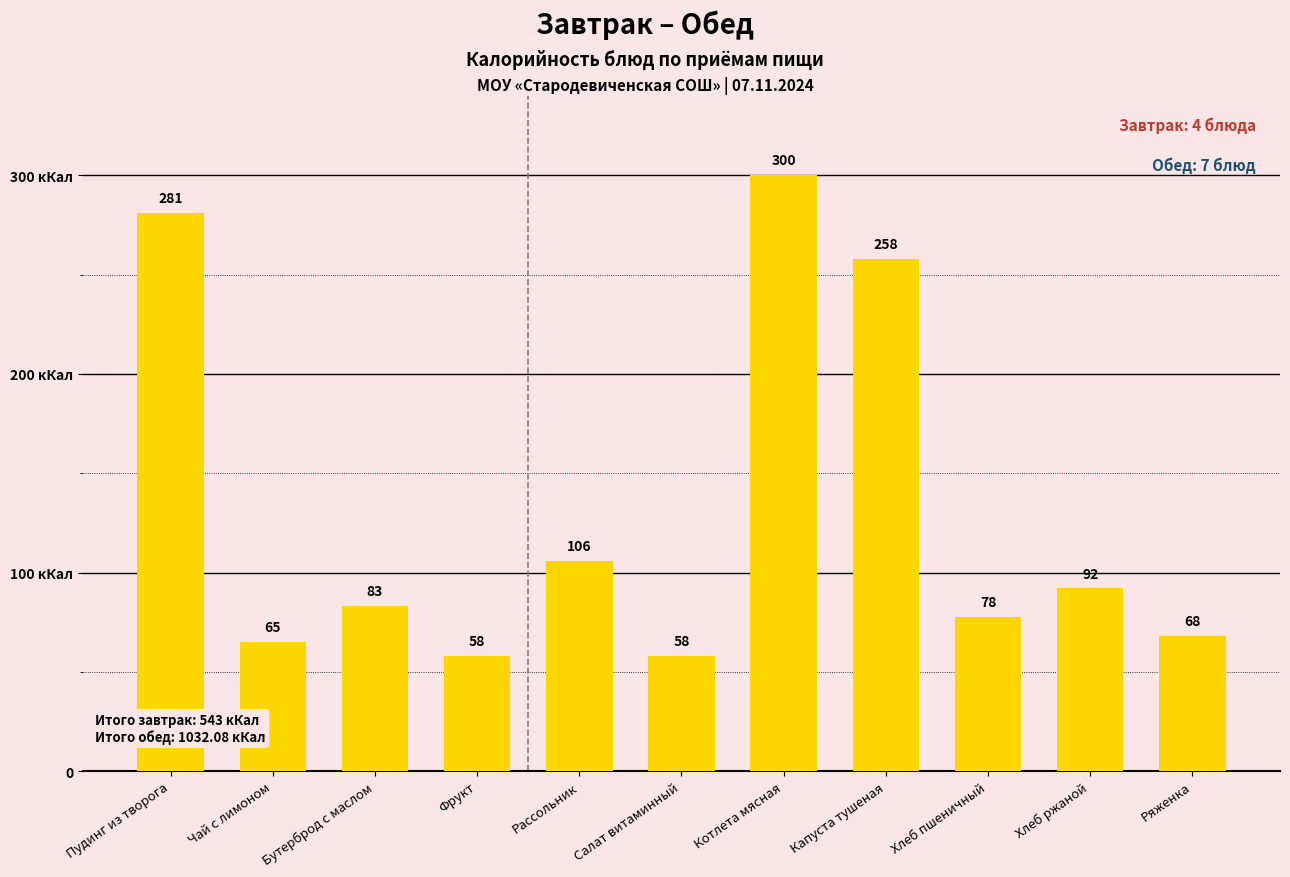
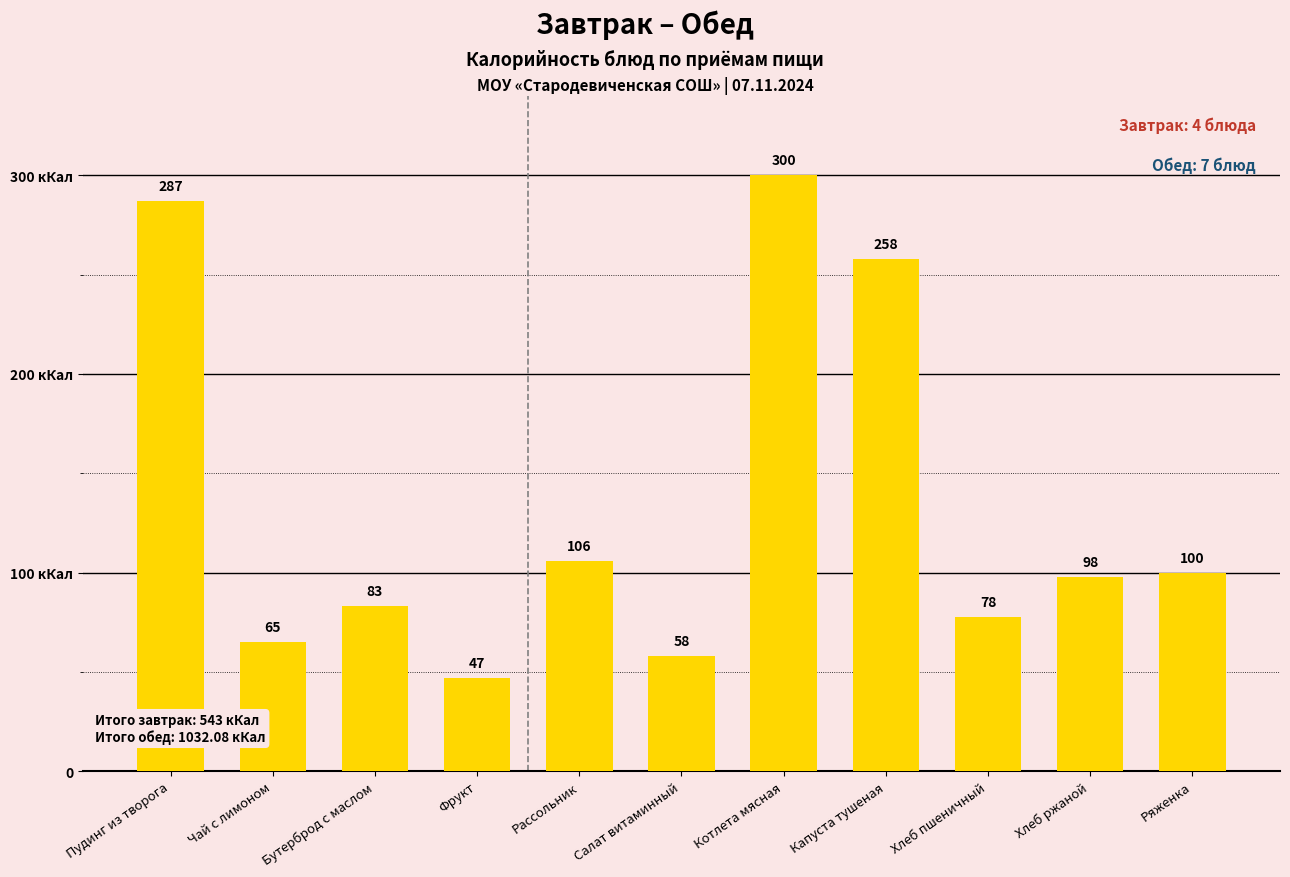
  {
-   "Пудинг из творога": 281,
+   "Пудинг из творога": 287,
    "Чай с лимоном": 65,
    "Бутерброд с маслом": 83,
-   "Фрукт": 58,
+   "Фрукт": 47,
    "Рассольник": 106,
    "Салат витаминный": 58,
    "Котлета мясная": 300,
    "Капуста тушеная": 258,
    "Хлеб пшеничный": 78,
-   "Хлеб ржаной": 92,
-   "Ряженка": 68
+   "Хлеб ржаной": 98,
+   "Ряженка": 100
  }
